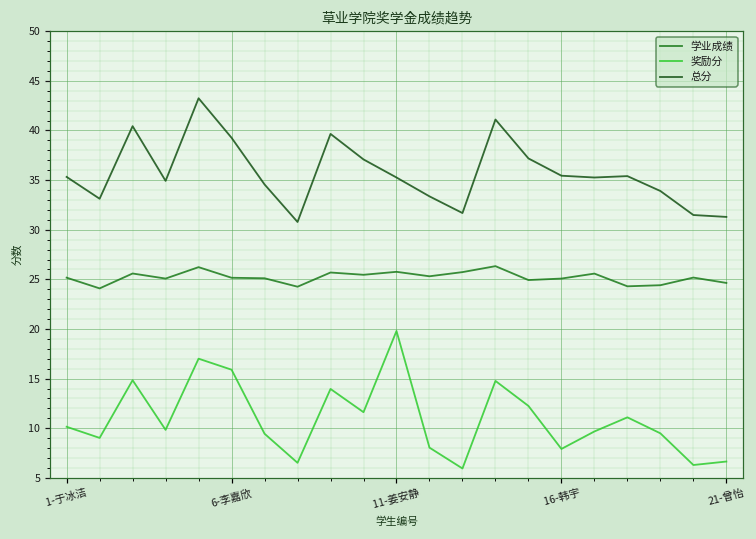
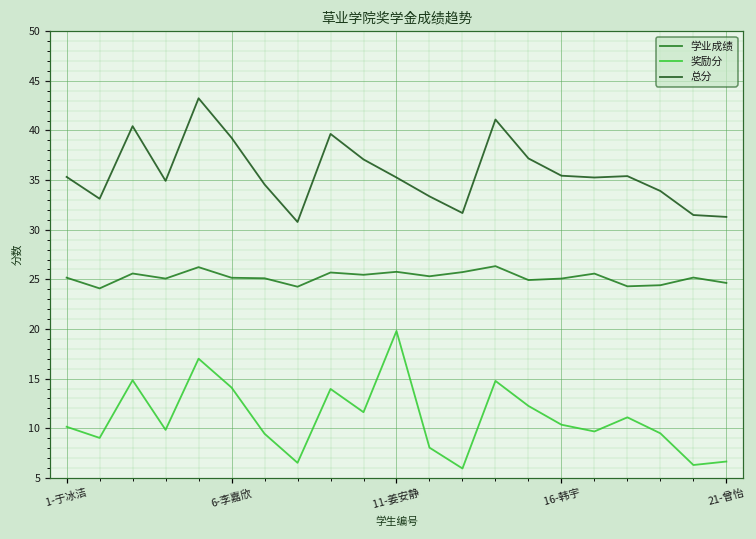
  {
    "奖励分": {
      "1-于冰洁": 10,
-     "6-李嘉欣": 16,
+     "6-李嘉欣": 14,
      "11-姜安静": 20,
-     "16-韩宇": 8,
+     "16-韩宇": 10,
      "21-曾怡": 7
    }
  }
